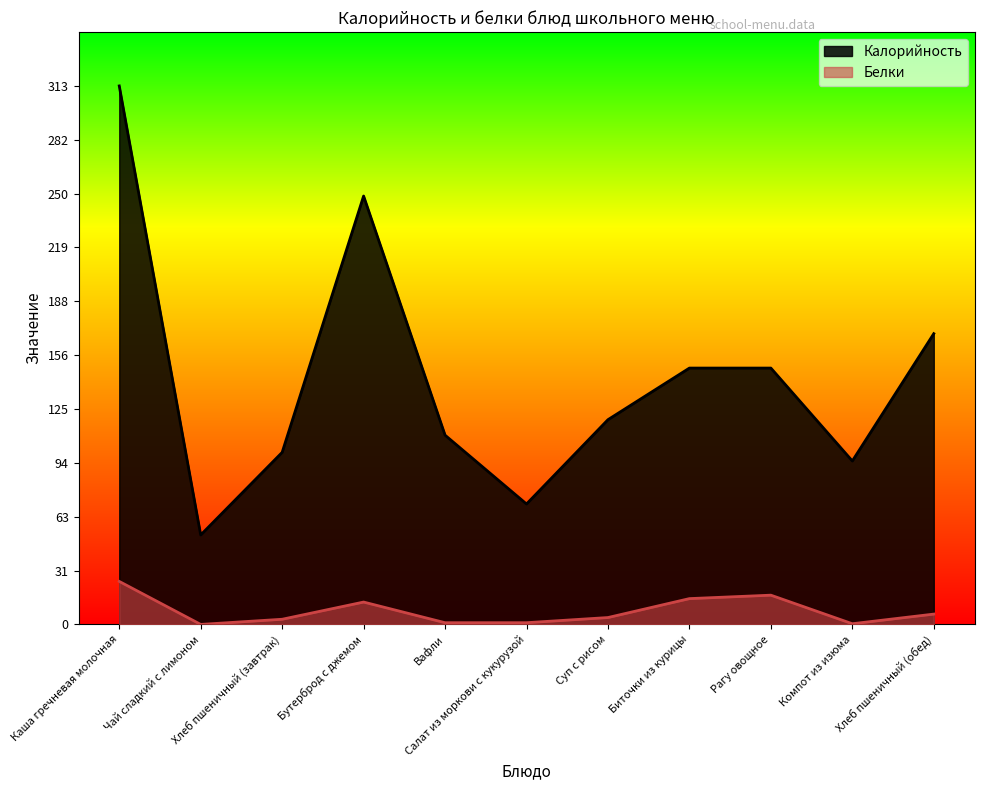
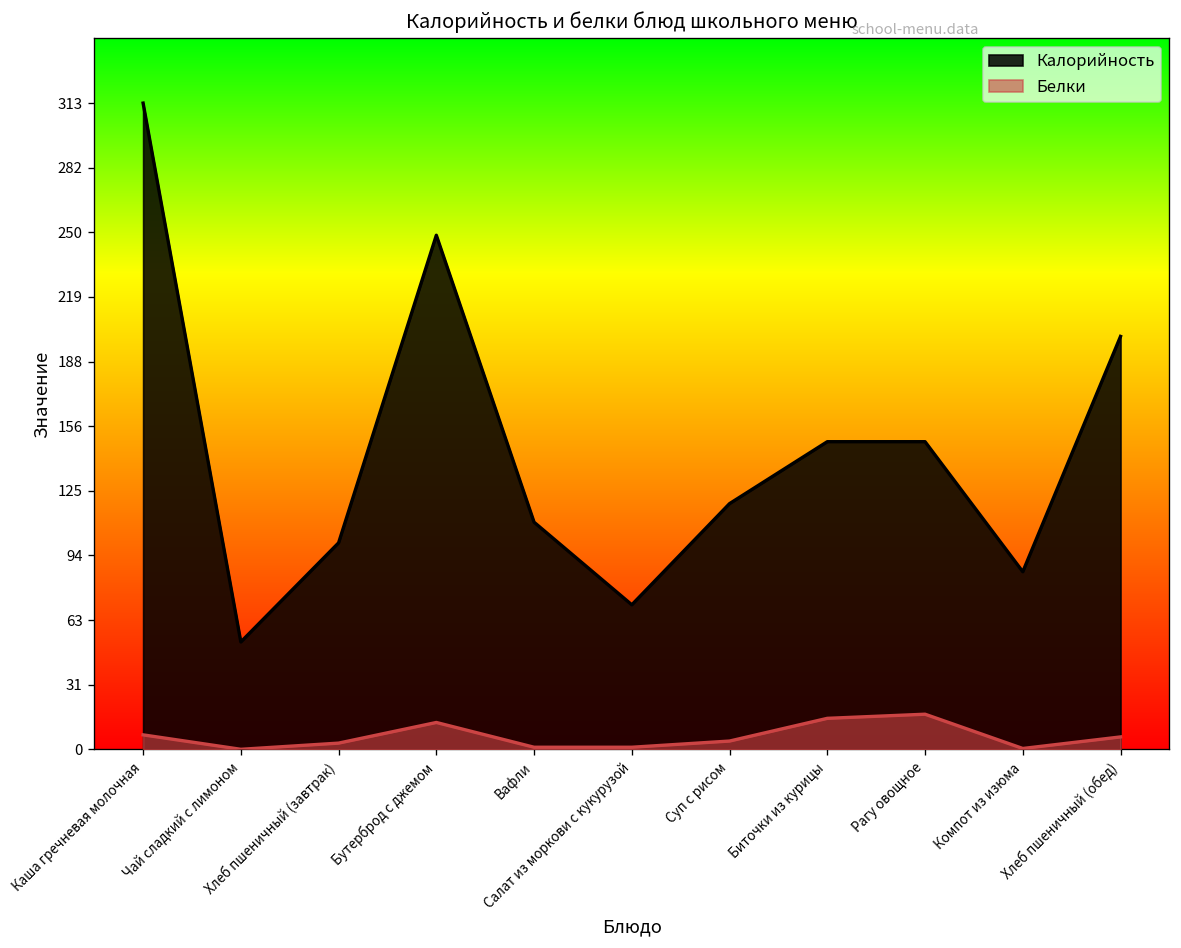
  {
    "Калорийность": {
      "Каша гречневая молочная": 313,
      "Чай сладкий с лимоном": 52,
      "Хлеб пшеничный (завтрак)": 100,
      "Бутерброд с джемом": 249,
      "Вафли": 110,
      "Салат из моркови с кукурузой": 70,
      "Суп с рисом": 119,
      "Биточки из курицы": 149,
      "Рагу овощное": 149,
-     "Компот из изюма": 95,
-     "Хлеб пшеничный (обед)": 169
+     "Компот из изюма": 86,
+     "Хлеб пшеничный (обед)": 200
    },
    "Белки": {
-     "Каша гречневая молочная": 25,
+     "Каша гречневая молочная": 7,
      "Чай сладкий с лимоном": 0,
      "Хлеб пшеничный (завтрак)": 3,
      "Бутерброд с джемом": 13,
      "Вафли": 1,
      "Салат из моркови с кукурузой": 1,
      "Суп с рисом": 4,
      "Биточки из курицы": 15,
      "Рагу овощное": 17,
      "Компот из изюма": 0,
      "Хлеб пшеничный (обед)": 6
    }
  }
